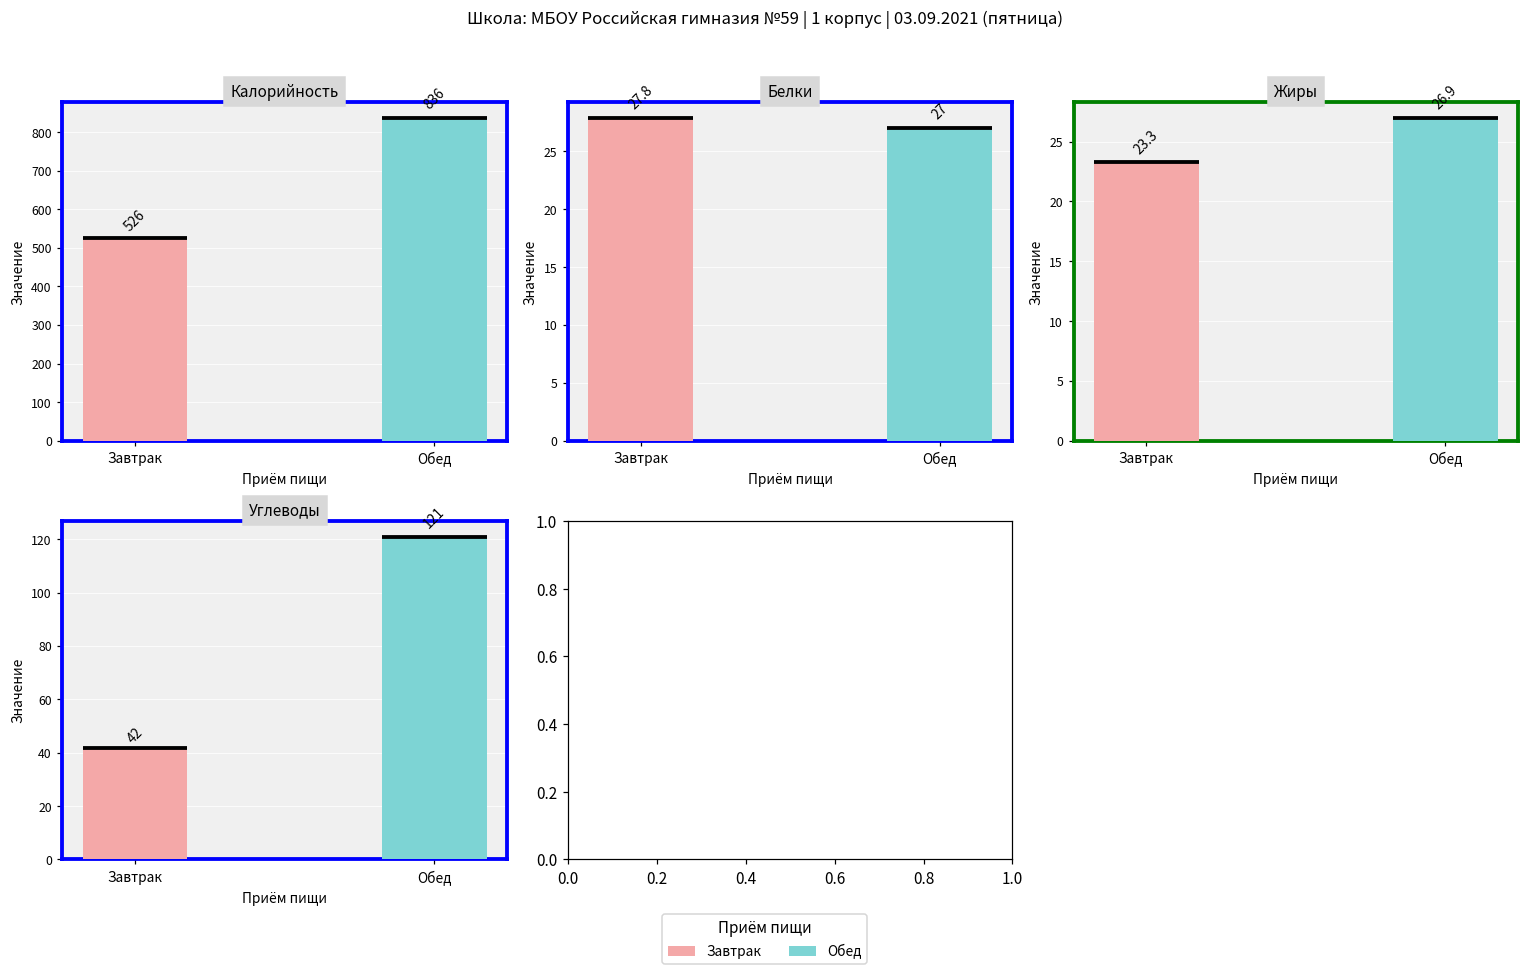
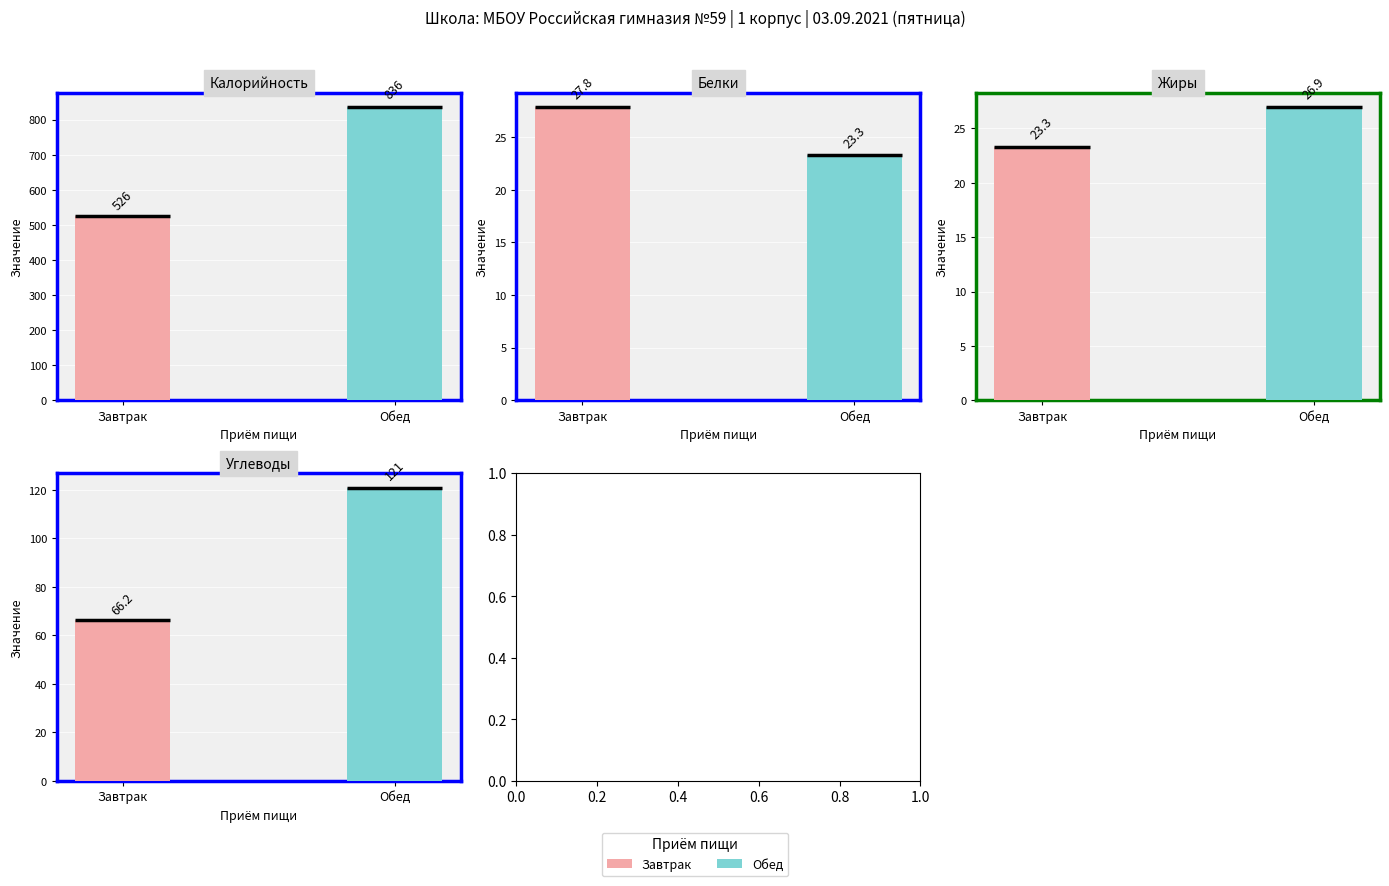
  {
    "Калорийность": {
      "Завтрак": 526,
      "Обед": 836
    },
    "Белки": {
      "Завтрак": 27.8,
-     "Обед": 27
+     "Обед": 23.3
    },
    "Жиры": {
      "Завтрак": 23.3,
      "Обед": 26.9
    },
    "Углеводы": {
-     "Завтрак": 42,
+     "Завтрак": 66.2,
      "Обед": 121
    }
  }
